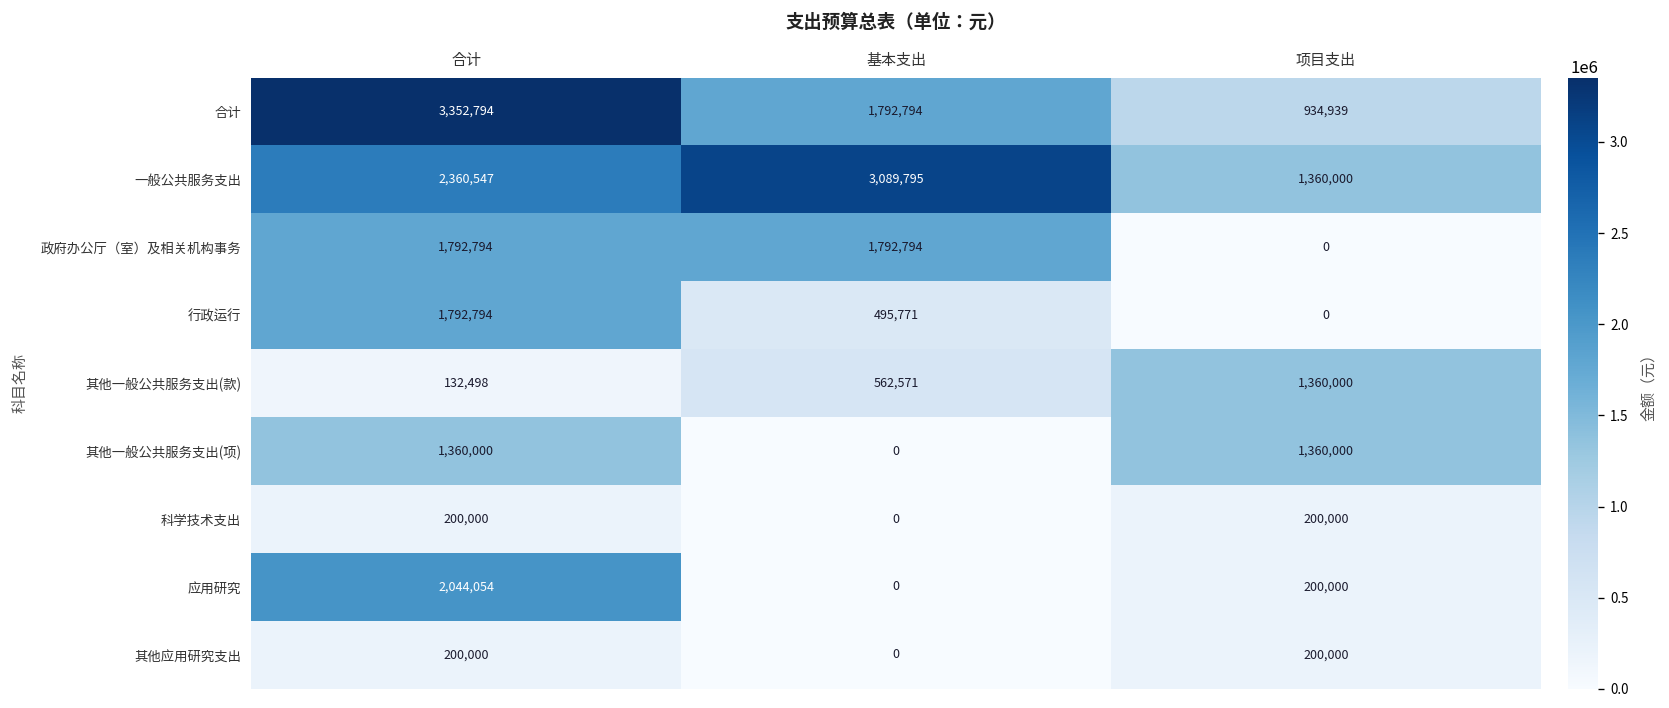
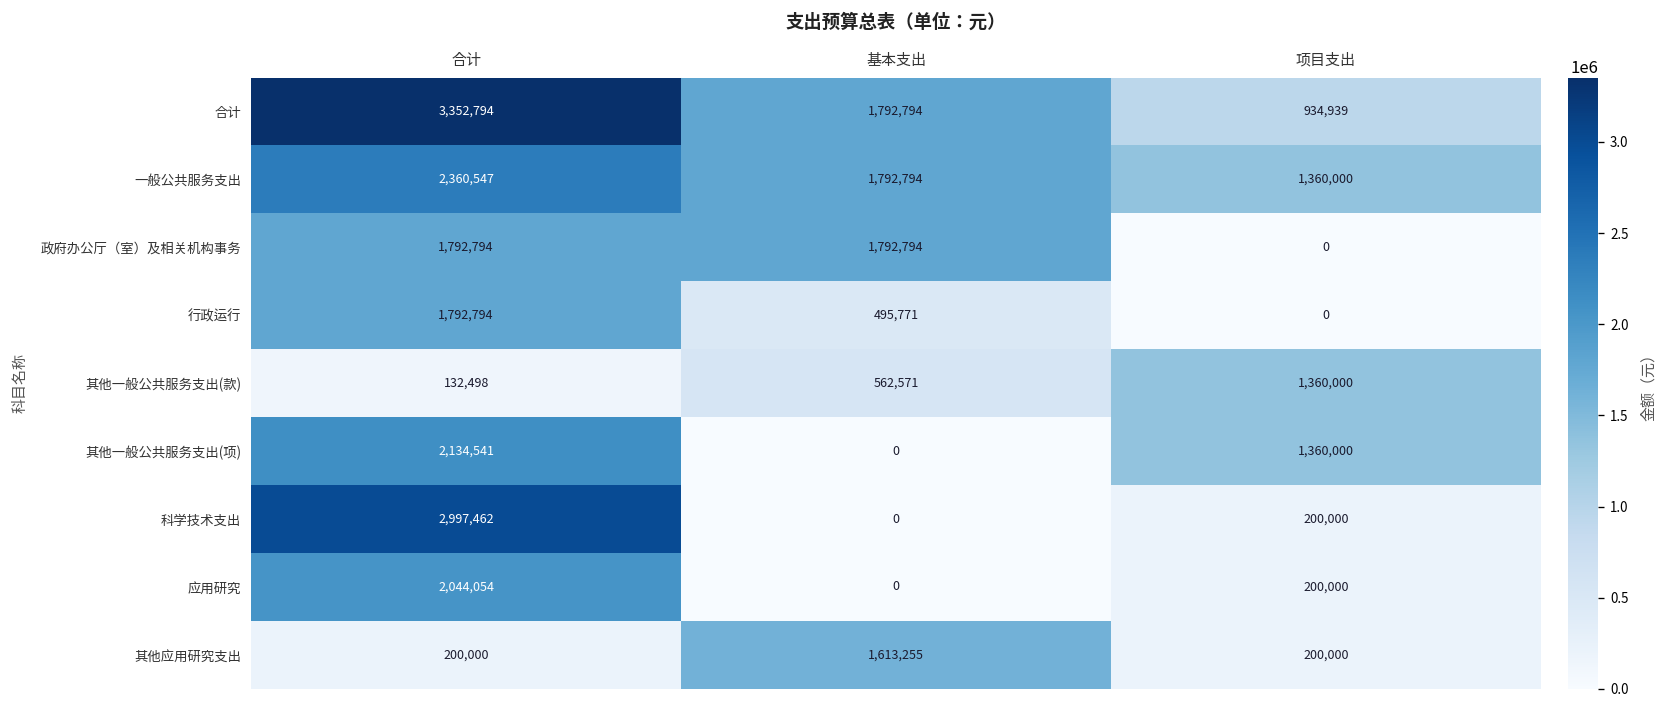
  {
    "合计": {
      "合计": "3,352,794",
      "基本支出": "1,792,794",
      "项目支出": "934,939"
    },
    "一般公共服务支出": {
      "合计": "2,360,547",
-     "基本支出": "3,089,795",
+     "基本支出": "1,792,794",
      "项目支出": "1,360,000"
    },
    "政府办公厅（室）及相关机构事务": {
      "合计": "1,792,794",
      "基本支出": "1,792,794",
      "项目支出": "0"
    },
    "行政运行": {
      "合计": "1,792,794",
      "基本支出": "495,771",
      "项目支出": "0"
    },
    "其他一般公共服务支出(款)": {
      "合计": "132,498",
      "基本支出": "562,571",
      "项目支出": "1,360,000"
    },
    "其他一般公共服务支出(项)": {
-     "合计": "1,360,000",
+     "合计": "2,134,541",
      "基本支出": "0",
      "项目支出": "1,360,000"
    },
    "科学技术支出": {
-     "合计": "200,000",
+     "合计": "2,997,462",
      "基本支出": "0",
      "项目支出": "200,000"
    },
    "应用研究": {
      "合计": "2,044,054",
      "基本支出": "0",
      "项目支出": "200,000"
    },
    "其他应用研究支出": {
      "合计": "200,000",
-     "基本支出": "0",
+     "基本支出": "1,613,255",
      "项目支出": "200,000"
    }
  }
